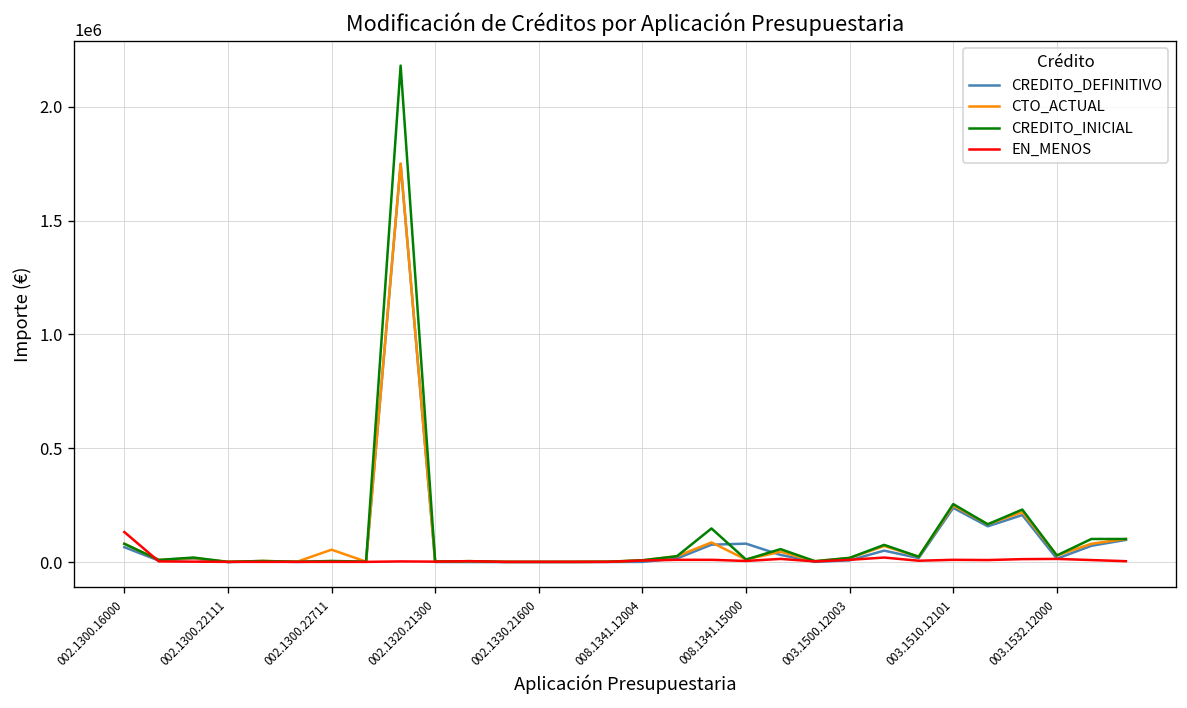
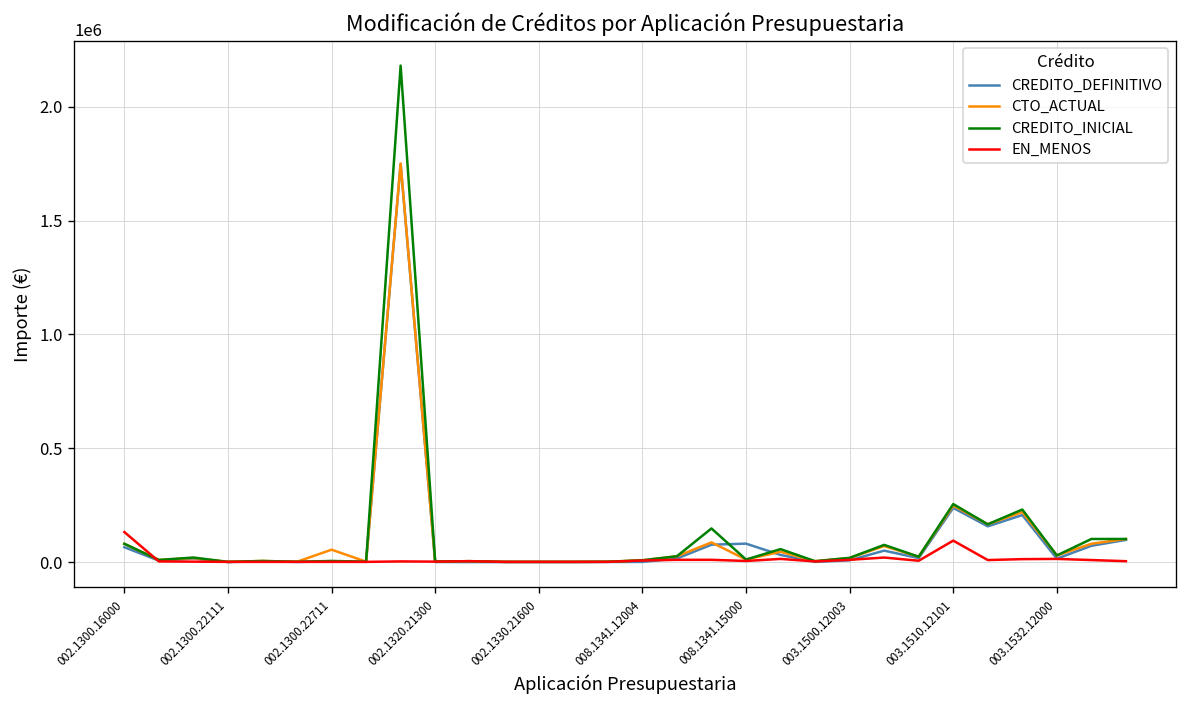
  {
    "CREDITO_DEFINITIVO": {
      "002.1300.16000": 70000,
      "008.1341.15000": 80000
    },
    "CTO_ACTUAL": {
      "002.1300.22711": 50000
    },
    "EN_MENOS": {
      "002.1300.16000": 130000,
-     "003.1510.12101": 10000
+     "003.1510.12101": 90000
    }
  }
